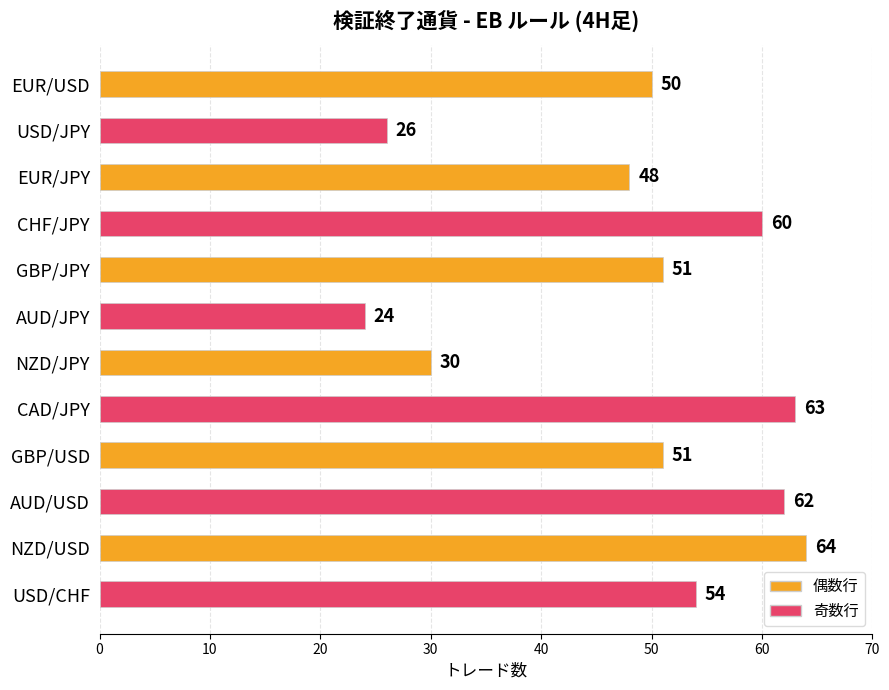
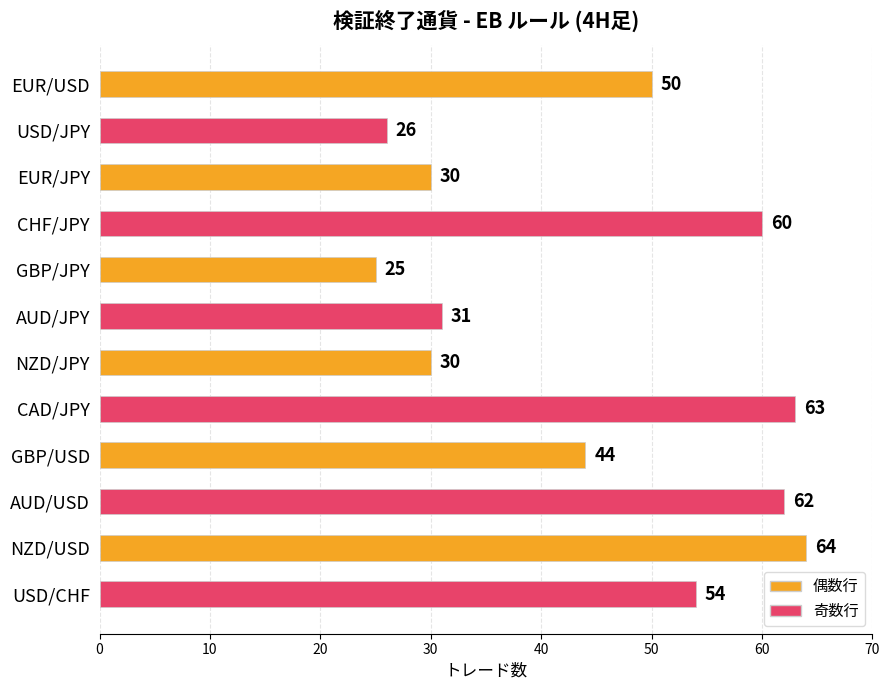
  {
    "EUR/USD": 50,
    "USD/JPY": 26,
-   "EUR/JPY": 48,
+   "EUR/JPY": 30,
    "CHF/JPY": 60,
-   "GBP/JPY": 51,
-   "AUD/JPY": 24,
+   "GBP/JPY": 25,
+   "AUD/JPY": 31,
    "NZD/JPY": 30,
    "CAD/JPY": 63,
-   "GBP/USD": 51,
+   "GBP/USD": 44,
    "AUD/USD": 62,
    "NZD/USD": 64,
    "USD/CHF": 54
  }
